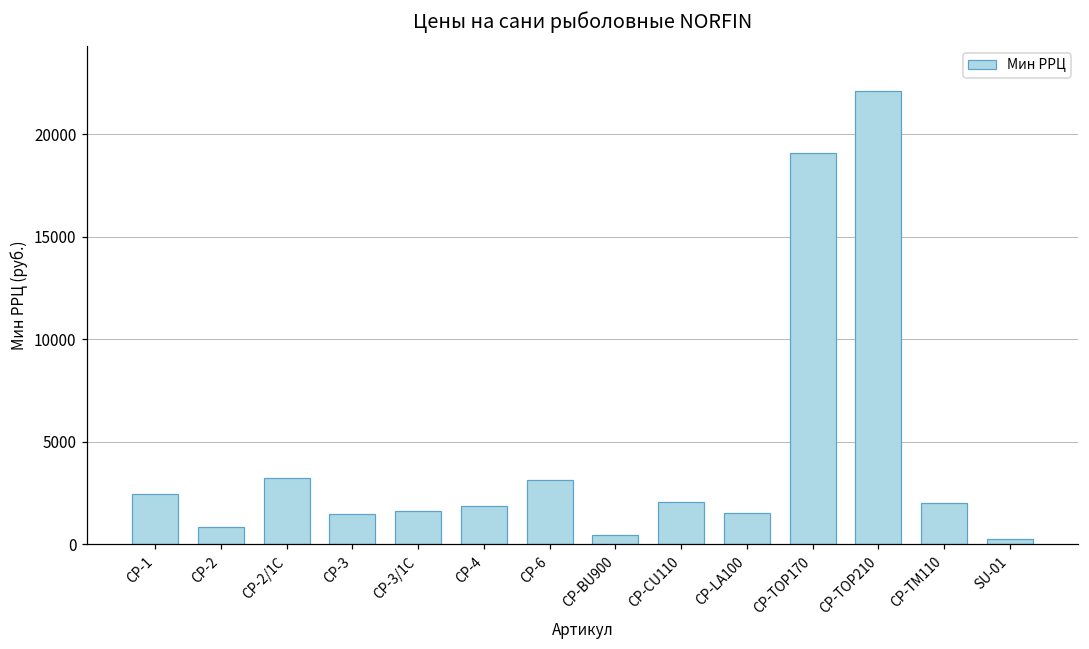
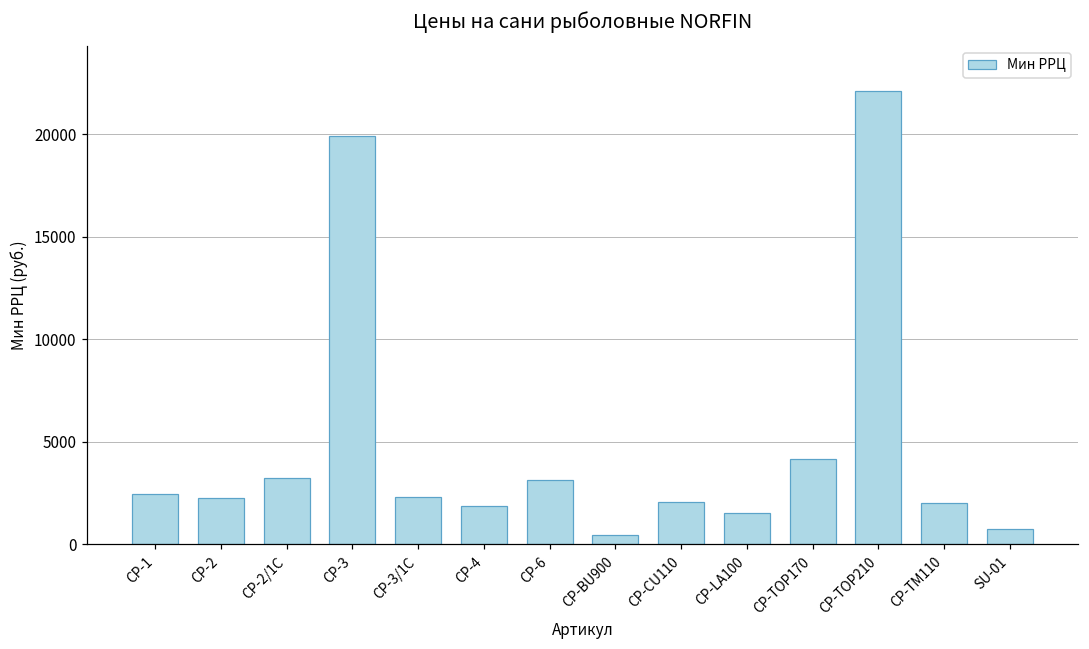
  {
    "CP-1": 2500,
-   "CP-2": 900,
+   "CP-2": 2200,
    "CP-2/1C": 3300,
-   "CP-3": 1500,
-   "CP-3/1C": 1600,
+   "CP-3": 19900,
+   "CP-3/1C": 2300,
    "CP-4": 1900,
    "CP-6": 3100,
    "CP-BU900": 500,
    "CP-CU110": 2100,
    "CP-LA100": 1500,
-   "CP-TOP170": 19100,
+   "CP-TOP170": 4200,
    "CP-TOP210": 22100,
    "CP-TM110": 2000,
-   "SU-01": 300
+   "SU-01": 700
  }
